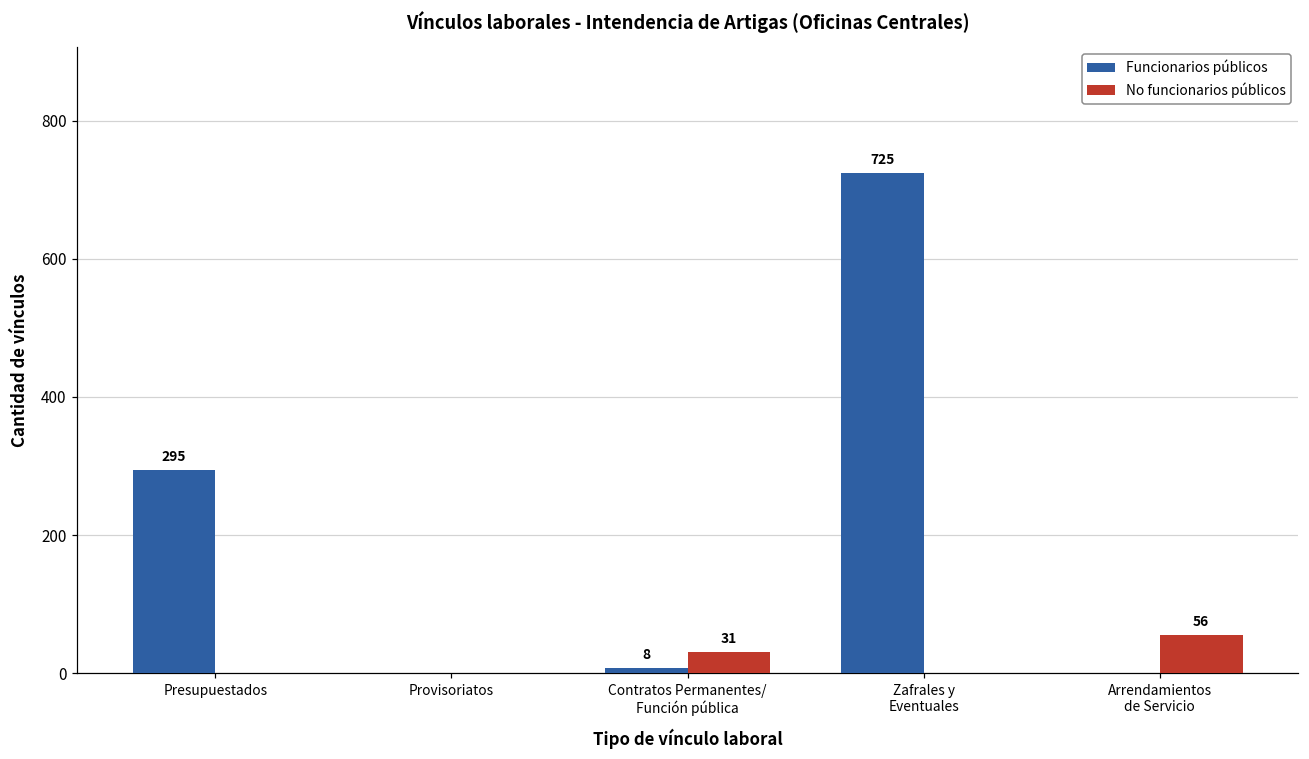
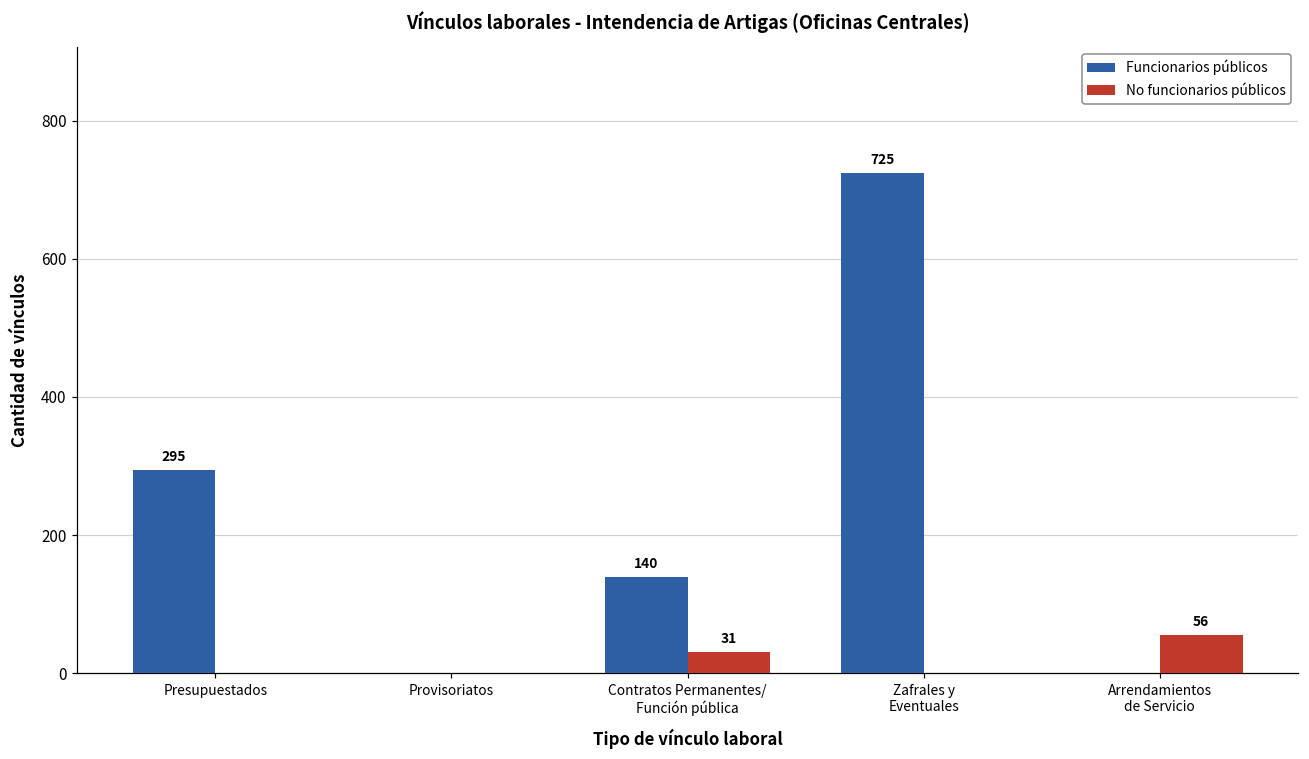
  {
    "Funcionarios públicos": {
      "Presupuestados": 295,
-     "Contratos Permanentes/ Función pública": 8,
+     "Contratos Permanentes/ Función pública": 140,
      "Zafrales y Eventuales": 725
    },
    "No funcionarios públicos": {
      "Contratos Permanentes/ Función pública": 31,
      "Arrendamientos de Servicio": 56
    }
  }
